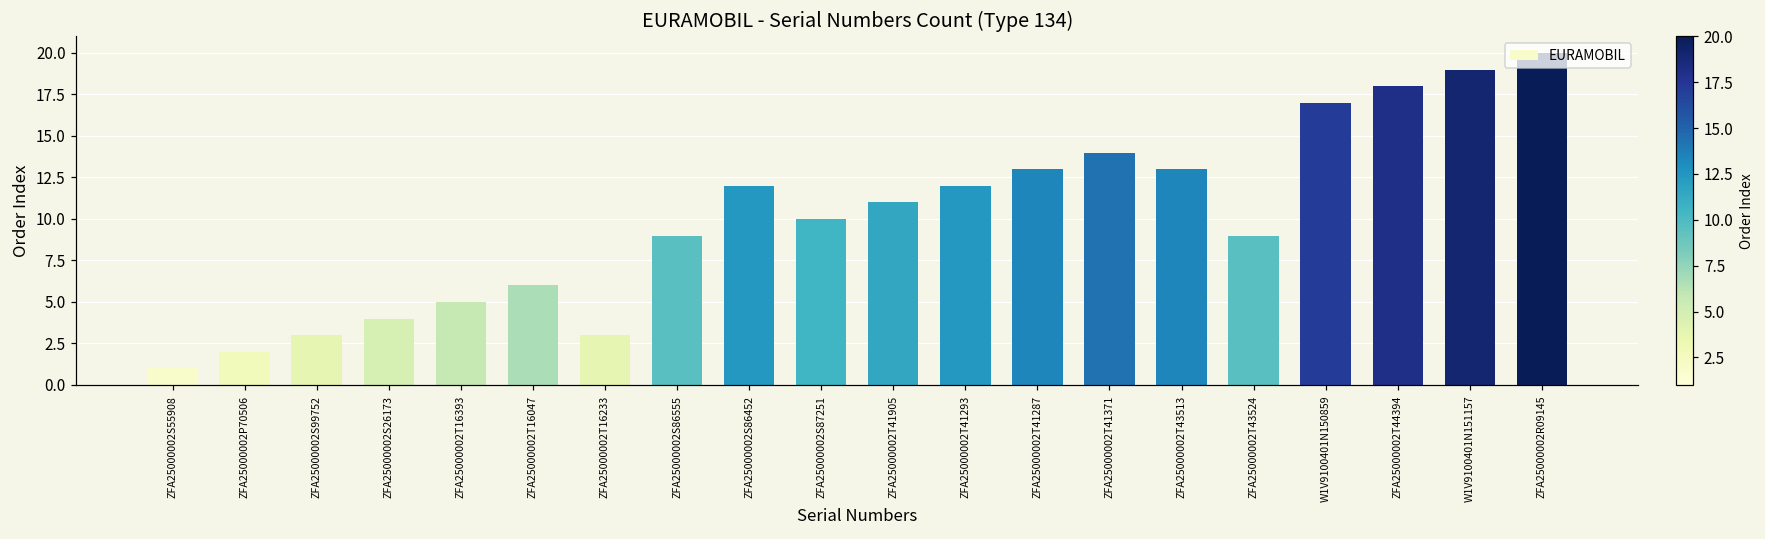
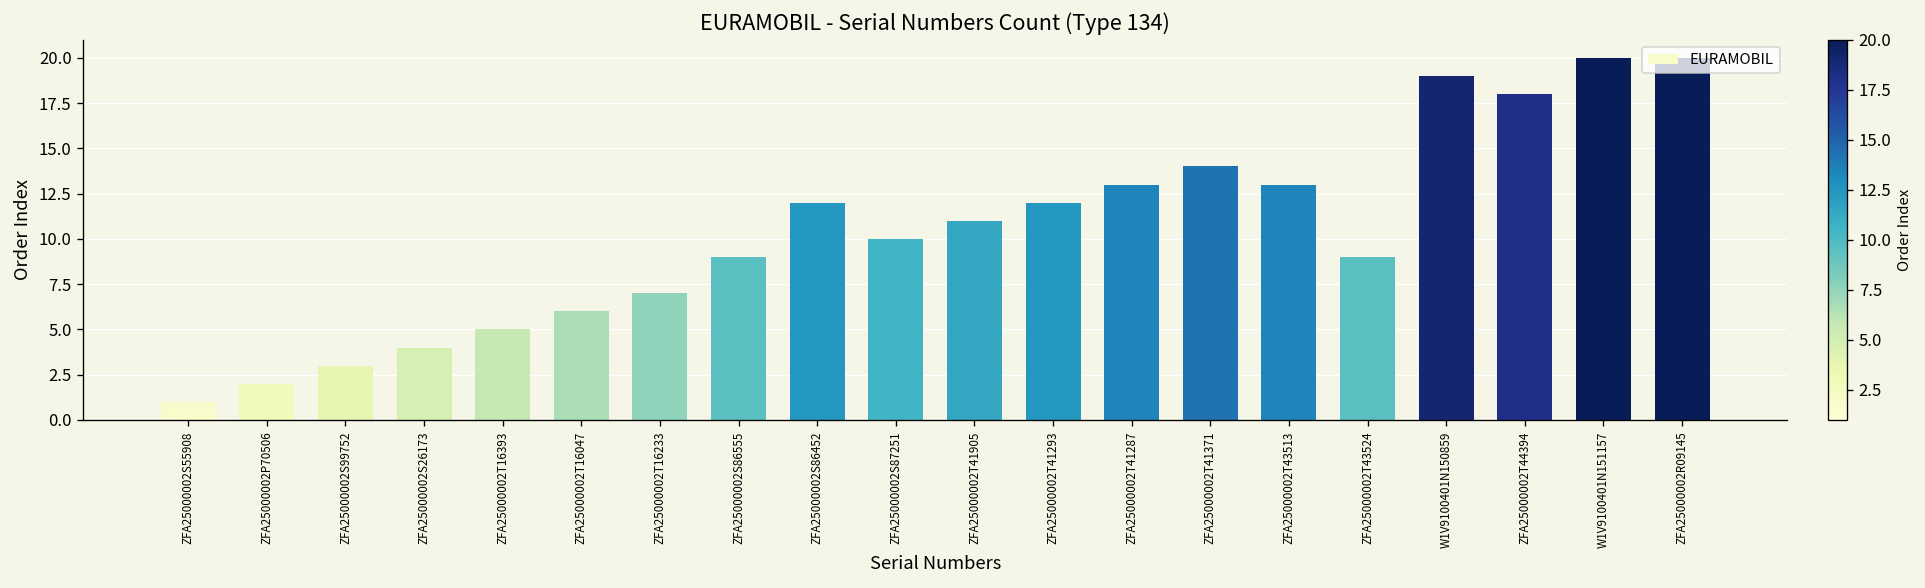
  {
    "ZFA25000002S55908": 1,
    "ZFA25000002P70506": 2,
    "ZFA25000002S99752": 3,
    "ZFA25000002S26173": 4,
    "ZFA25000002T16393": 5,
    "ZFA25000002T16047": 6,
-   "ZFA25000002T16233": 3,
+   "ZFA25000002T16233": 7,
    "ZFA25000002S86555": 9,
    "ZFA25000002S86452": 12,
    "ZFA25000002S87251": 10,
    "ZFA25000002T41905": 11,
    "ZFA25000002T41293": 12,
    "ZFA25000002T41287": 13,
    "ZFA25000002T41371": 14,
    "ZFA25000002T43513": 13,
    "ZFA25000002T43524": 9,
-   "W1V9100401N150859": 17,
+   "W1V9100401N150859": 19,
    "ZFA25000002T44394": 18,
-   "W1V9100401N151157": 19
+   "W1V9100401N151157": 20
  }
